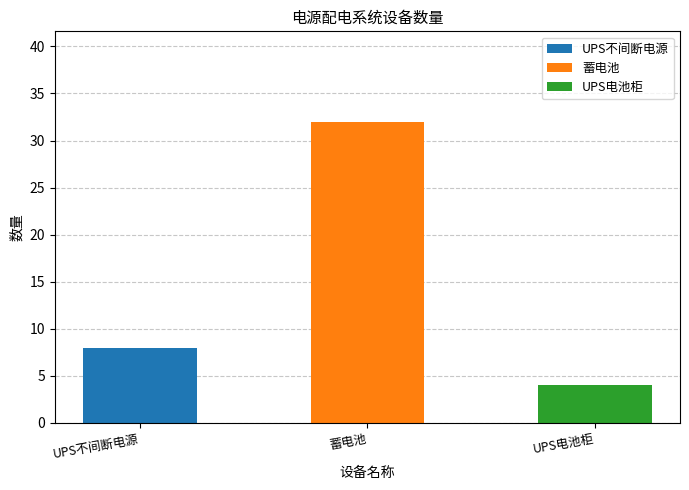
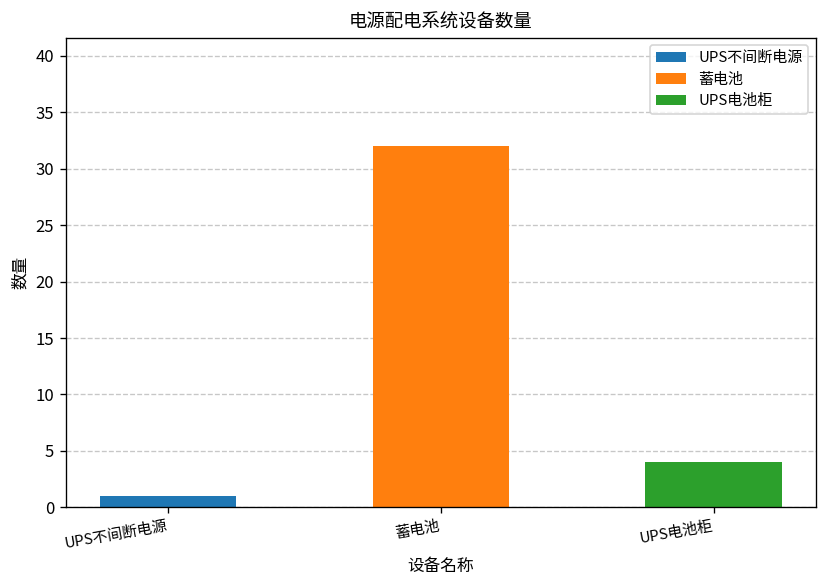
  {
-   "UPS不间断电源": 8,
+   "UPS不间断电源": 1,
    "蓄电池": 32,
    "UPS电池柜": 4
  }
